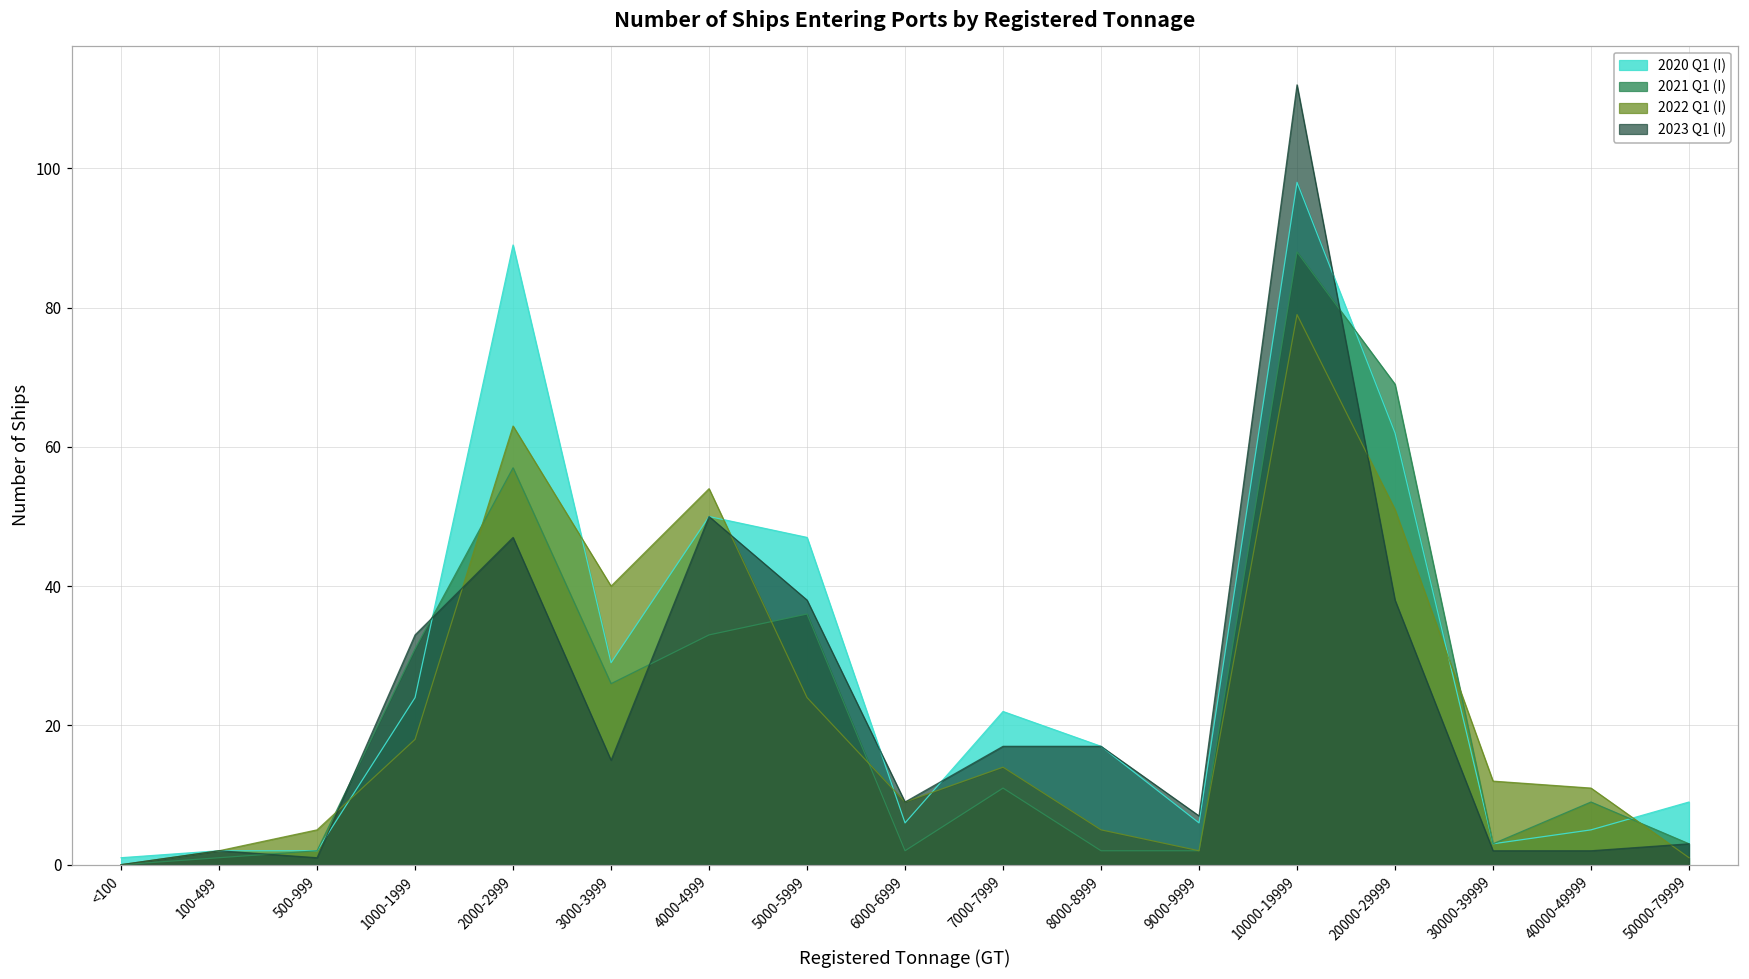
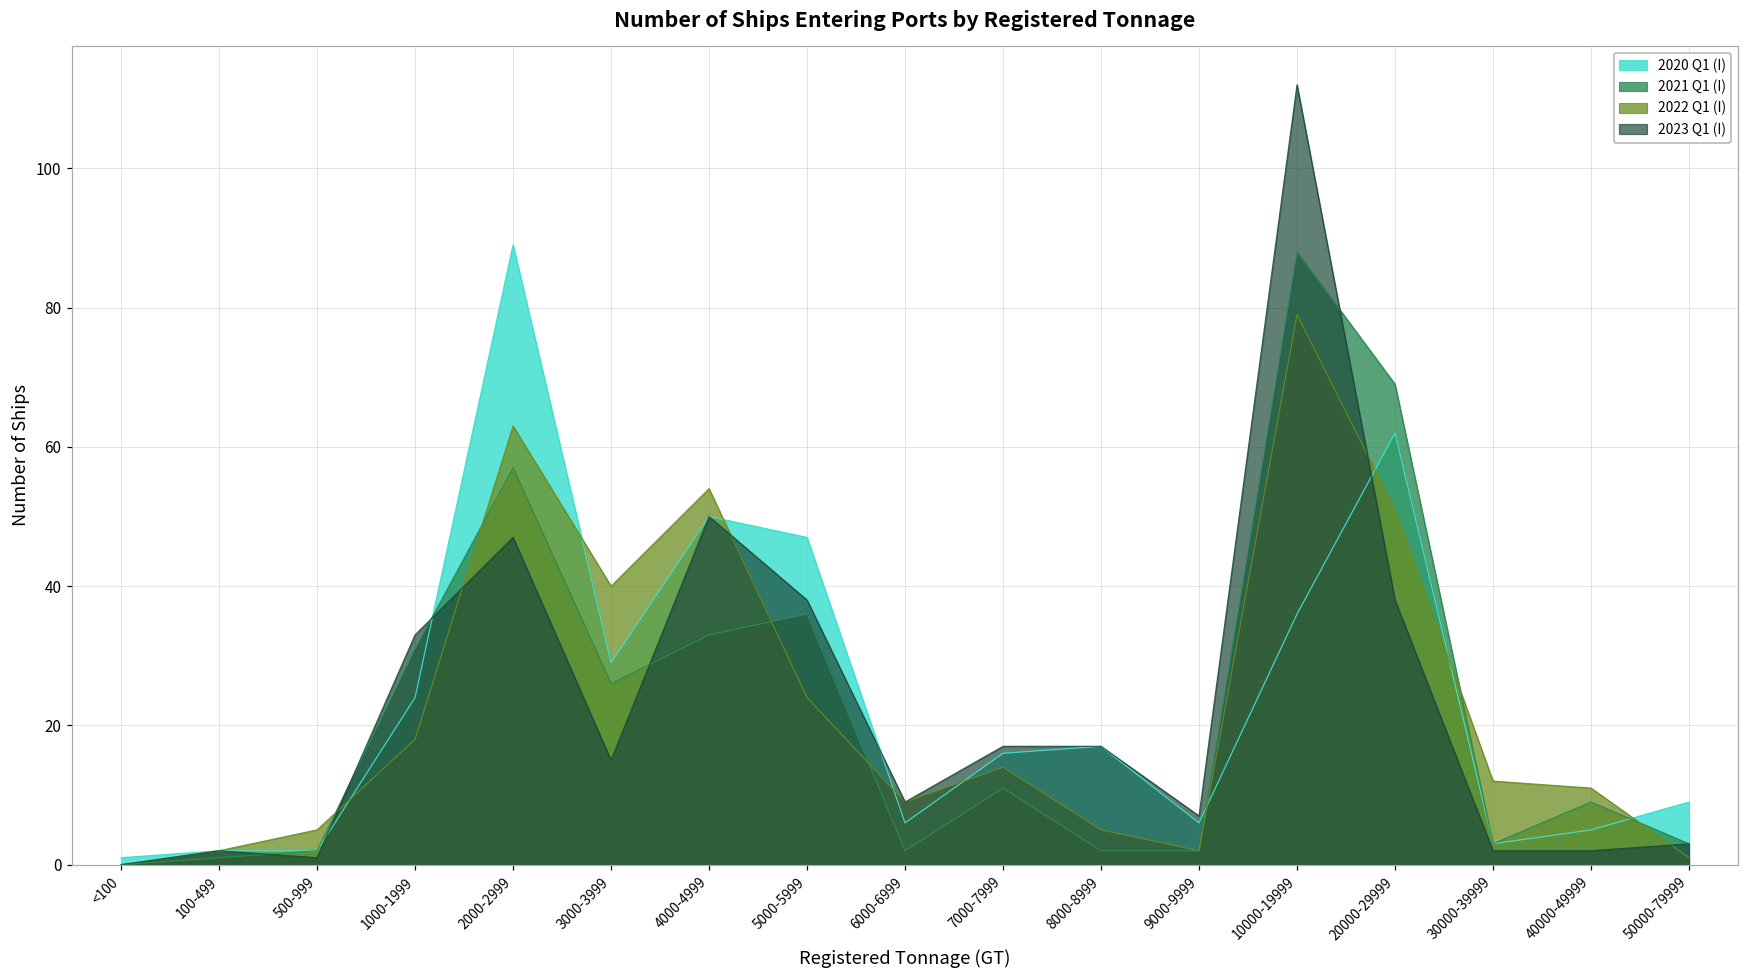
  {
    "2020 Q1 (I)": {
      "<100": 1,
      "1000-1999": 24,
      "2000-2999": 89,
      "3000-3999": 29,
      "5000-5999": 47,
      "6000-6999": 6,
-     "7000-7999": 22,
+     "7000-7999": 16,
      "9000-9999": 6,
-     "10000-19999": 98,
+     "10000-19999": 36,
      "20000-29999": 62,
      "40000-49999": 5,
      "50000-79999": 9
    },
    "2022 Q1 (I)": {
      "500-999": 5,
      "1000-1999": 18,
      "2000-2999": 63,
      "3000-3999": 40,
      "4000-4999": 54,
      "5000-5999": 24,
      "7000-7999": 14,
      "8000-8999": 5,
      "10000-19999": 79,
      "20000-29999": 51,
      "30000-39999": 12,
      "40000-49999": 11,
      "50000-79999": 1
    }
  }
